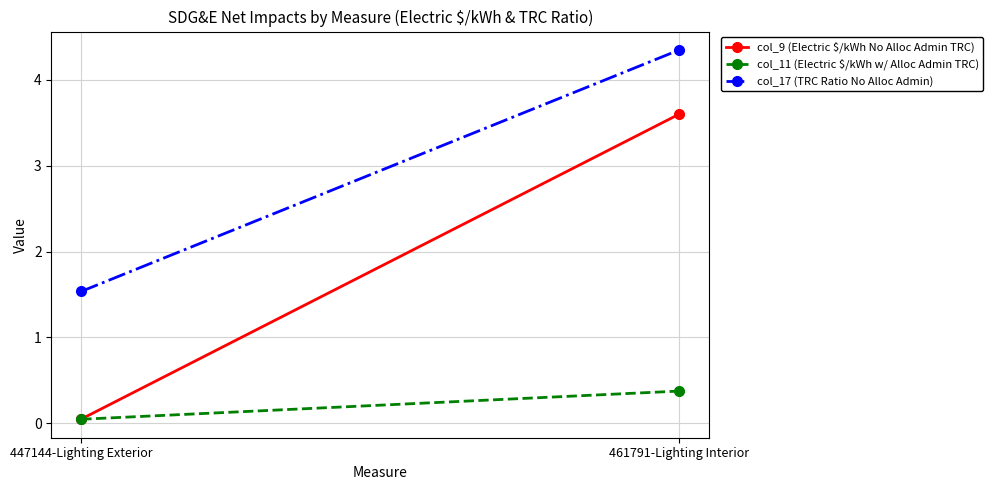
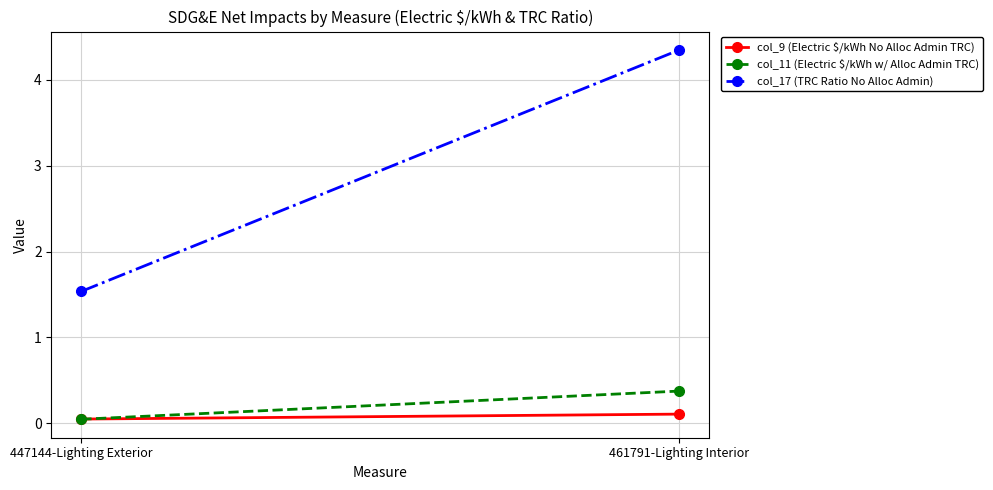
  {
    "col_9 (Electric $/kWh No Alloc Admin TRC)": {
-     "461791-Lighting Interior": 3.6
+     "461791-Lighting Interior": 0.1
    },
    "col_11 (Electric $/kWh w/ Alloc Admin TRC)": {
      "461791-Lighting Interior": 0.4
    },
    "col_17 (TRC Ratio No Alloc Admin)": {
      "447144-Lighting Exterior": 1.5,
      "461791-Lighting Interior": 4.3
    }
  }
